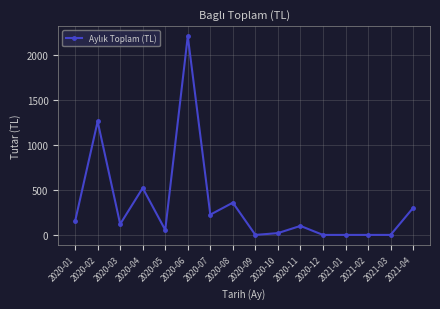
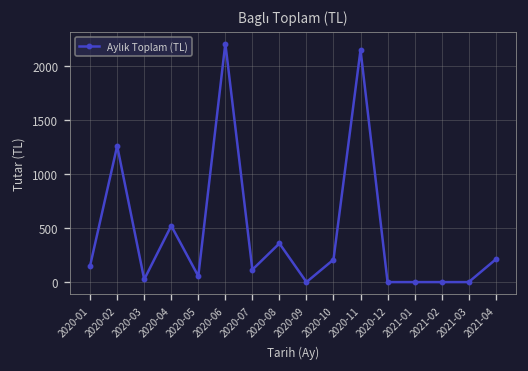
  {
    "2020-01": 200,
    "2020-02": 1300,
-   "2020-03": 100,
+   "2020-03": 0,
    "2020-04": 500,
    "2020-05": 100,
    "2020-06": 2200,
-   "2020-07": 200,
+   "2020-07": 100,
    "2020-08": 400,
    "2020-09": 0,
-   "2020-10": 0,
-   "2020-11": 100,
+   "2020-10": 200,
+   "2020-11": 2100,
    "2020-12": 0,
    "2021-01": 0,
    "2021-02": 0,
    "2021-03": 0,
-   "2021-04": 300
+   "2021-04": 200
  }
